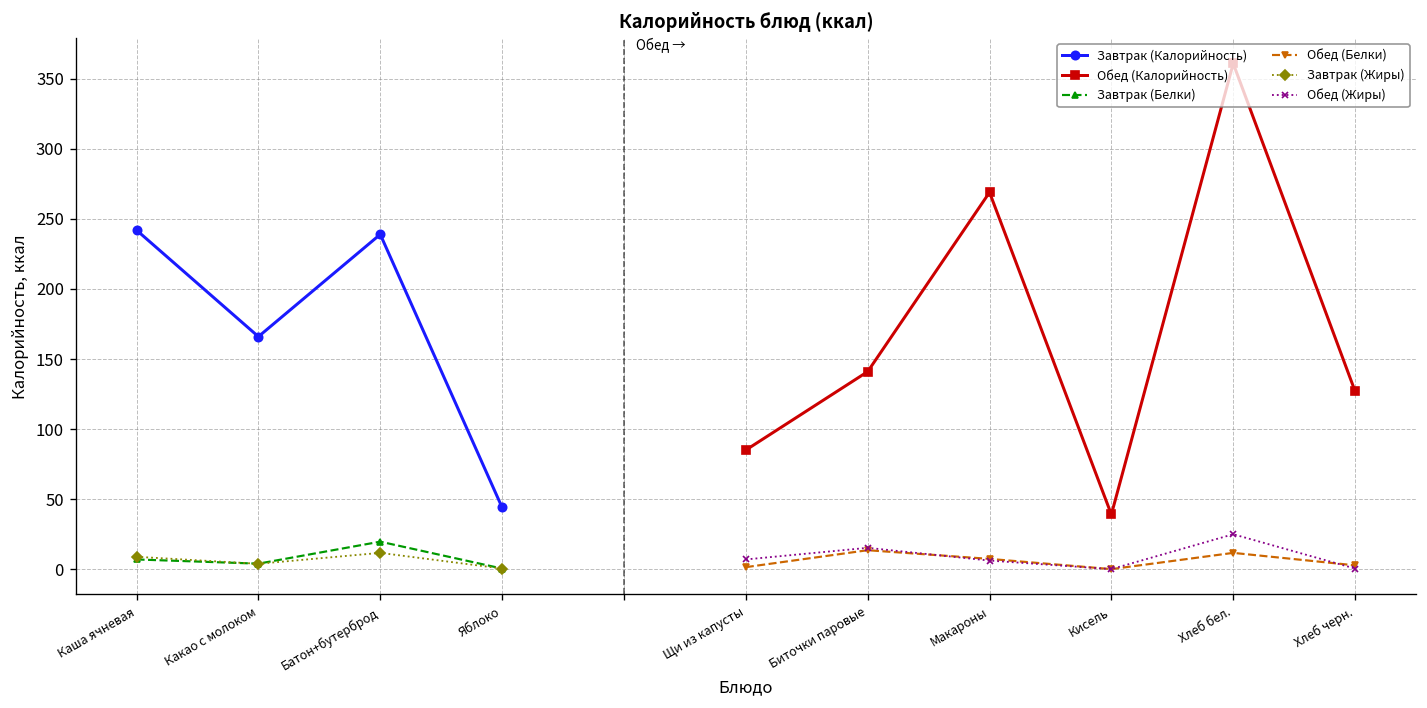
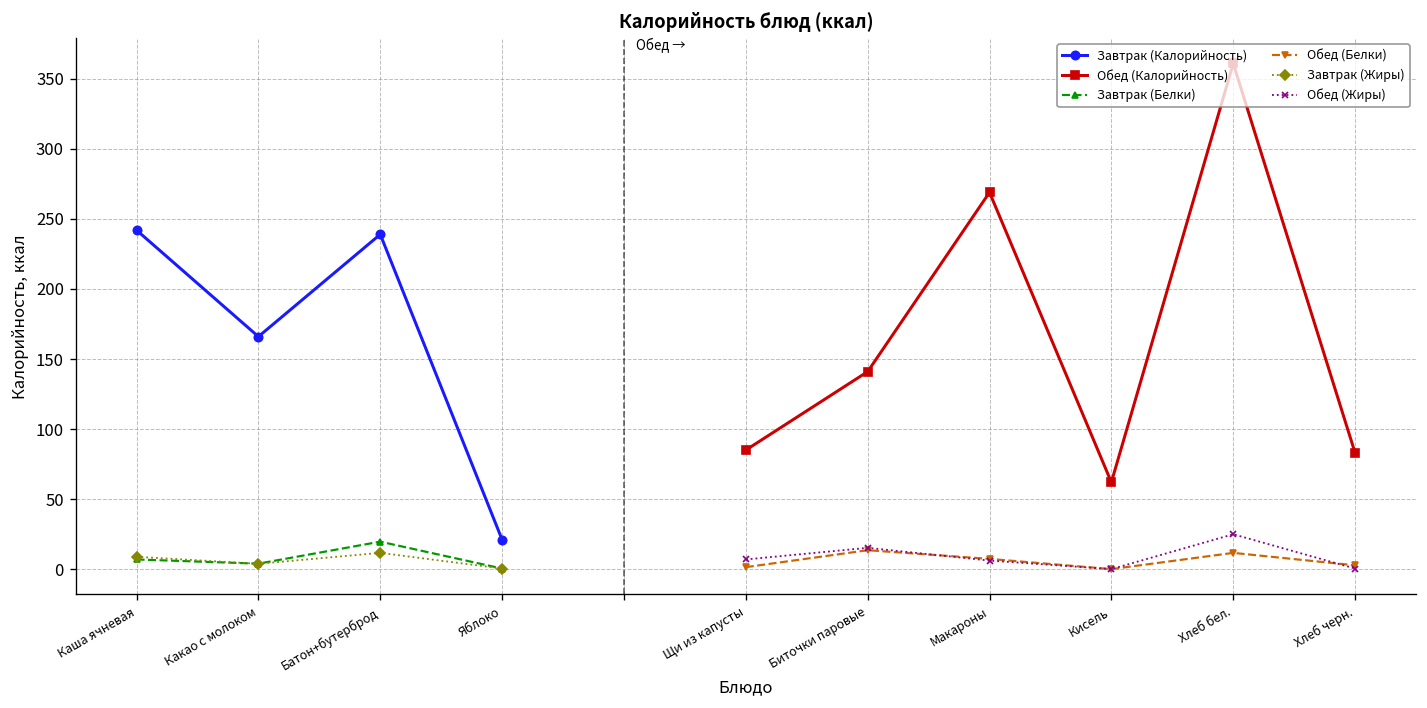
  {
    "Завтрак (Калорийность)": {
      "Каша ячневая": 242,
      "Какао с молоком": 166,
      "Батон+бутерброд": 239,
-     "Яблоко": 44
+     "Яблоко": 21
    },
    "Обед (Калорийность)": {
      "Щи из капусты": 85,
      "Биточки паровые": 141,
      "Макароны": 269,
-     "Кисель": 39,
-     "Хлеб черн.": 127
+     "Кисель": 62,
+     "Хлеб черн.": 83
    },
    "Завтрак (Белки)": {
      "Батон+бутерброд": 20
    },
    "Обед (Белки)": {
      "Щи из капусты": 1,
      "Хлеб бел.": 12,
      "Хлеб черн.": 3
    },
    "Завтрак (Жиры)": {
      "Батон+бутерброд": 12
    },
    "Обед (Жиры)": {
      "Щи из капусты": 7,
      "Хлеб бел.": 25,
      "Хлеб черн.": 0
    }
  }
